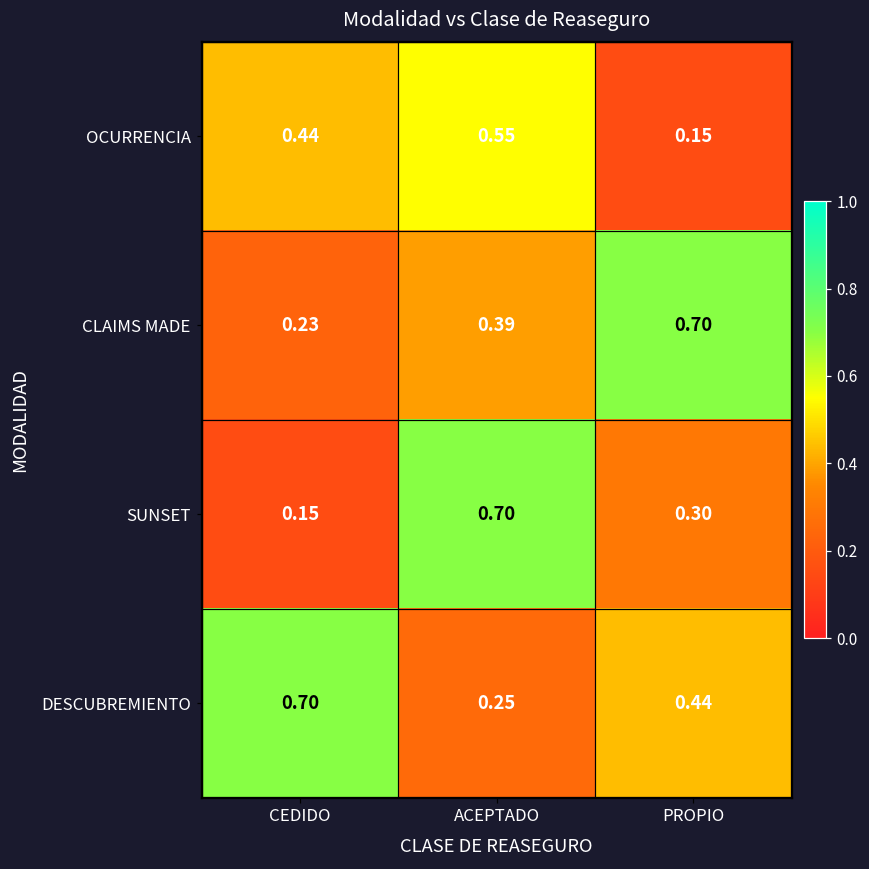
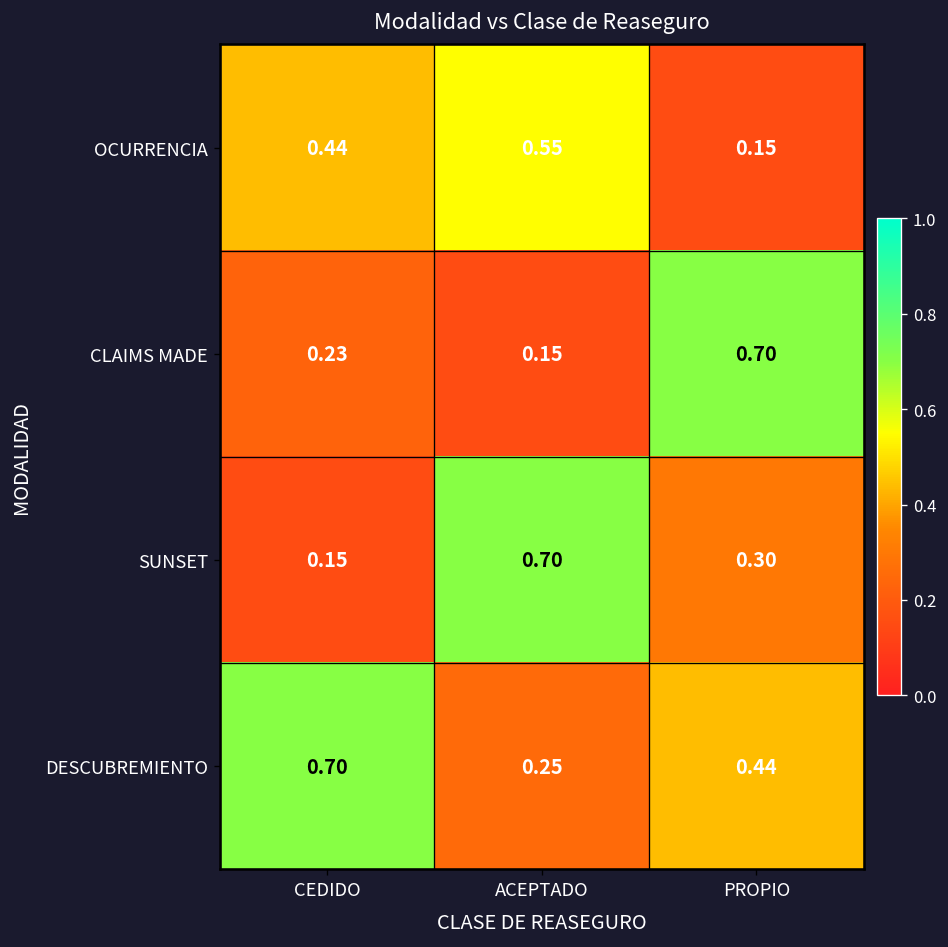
  {
    "OCURRENCIA": {
      "CEDIDO": 0.44,
      "ACEPTADO": 0.55,
      "PROPIO": 0.15
    },
    "CLAIMS MADE": {
      "CEDIDO": 0.23,
-     "ACEPTADO": 0.39,
+     "ACEPTADO": 0.15,
      "PROPIO": 0.70
    },
    "SUNSET": {
      "CEDIDO": 0.15,
      "ACEPTADO": 0.70,
      "PROPIO": 0.30
    },
    "DESCUBREMIENTO": {
      "CEDIDO": 0.70,
      "ACEPTADO": 0.25,
      "PROPIO": 0.44
    }
  }
